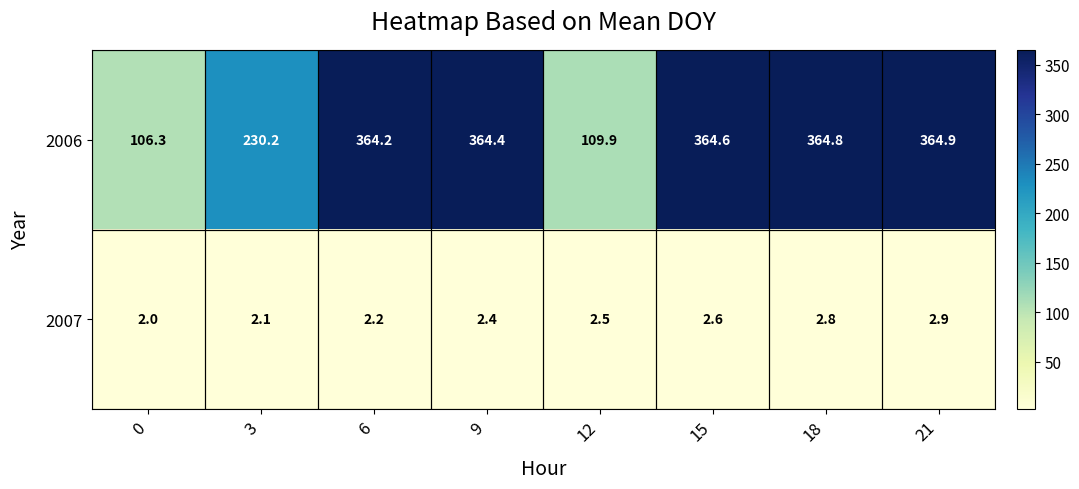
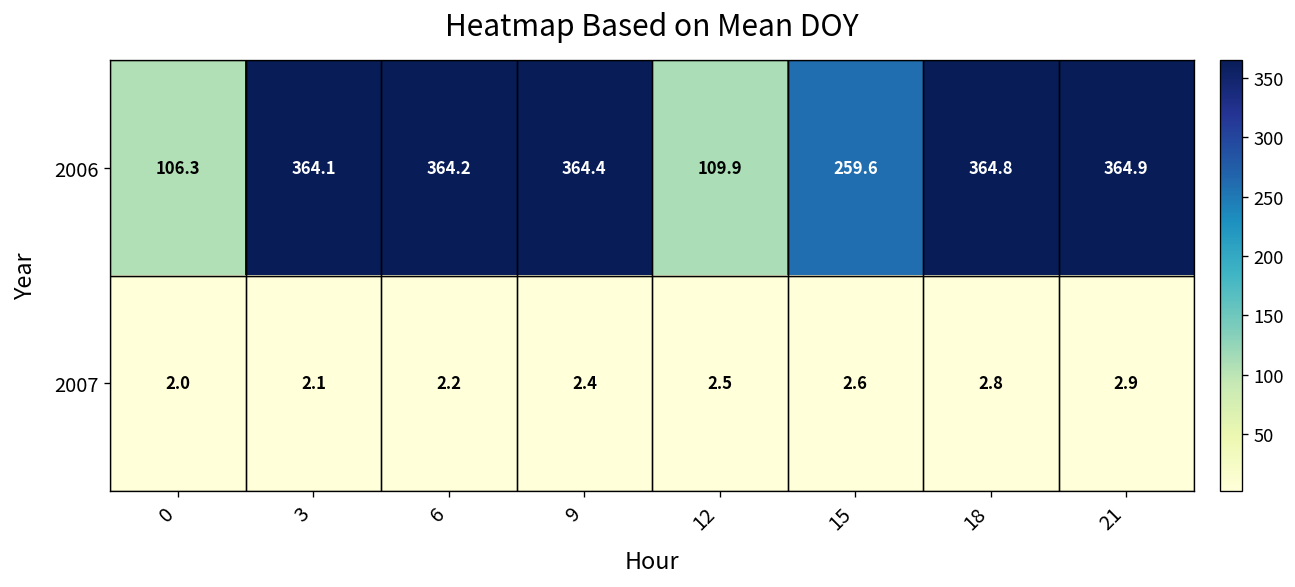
  {
    "2006": {
      "0": 106.3,
-     "3": 230.2,
+     "3": 364.1,
      "6": 364.2,
      "9": 364.4,
      "12": 109.9,
-     "15": 364.6,
+     "15": 259.6,
      "18": 364.8,
      "21": 364.9
    },
    "2007": {
      "0": 2.0,
      "3": 2.1,
      "6": 2.2,
      "9": 2.4,
      "12": 2.5,
      "15": 2.6,
      "18": 2.8,
      "21": 2.9
    }
  }
